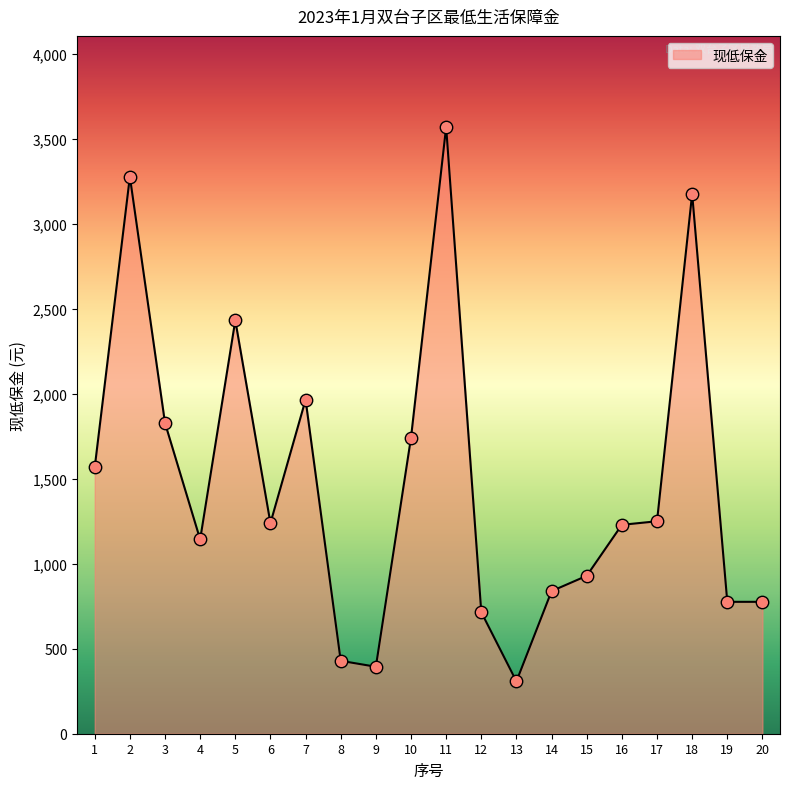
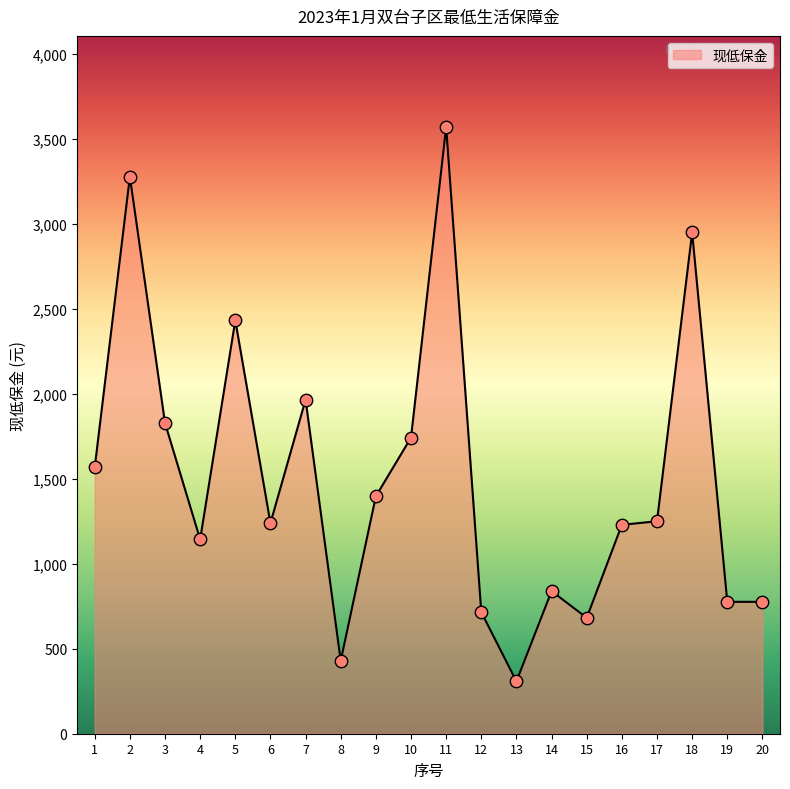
  {
    "1": "1,570",
    "2": "3,280",
    "3": "1,830",
    "4": "1,140",
    "5": "2,430",
    "6": "1,240",
    "7": "1,970",
    "8": "430",
-   "9": "390",
+   "9": "1,400",
    "10": "1,740",
    "11": "3,570",
    "12": "720",
    "13": "310",
    "14": "840",
-   "15": "930",
+   "15": "680",
    "16": "1,230",
    "17": "1,250",
-   "18": "3,180",
+   "18": "2,950",
    "19": "780",
    "20": "780"
  }
